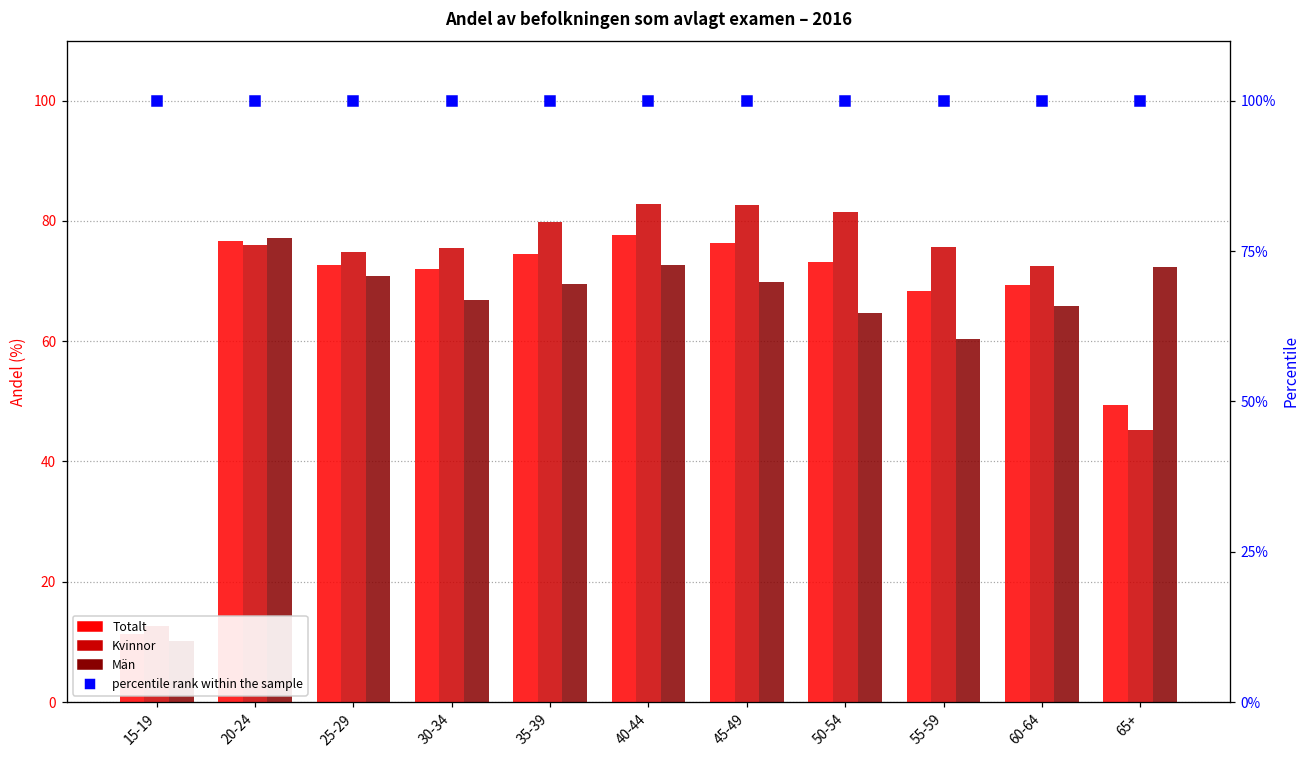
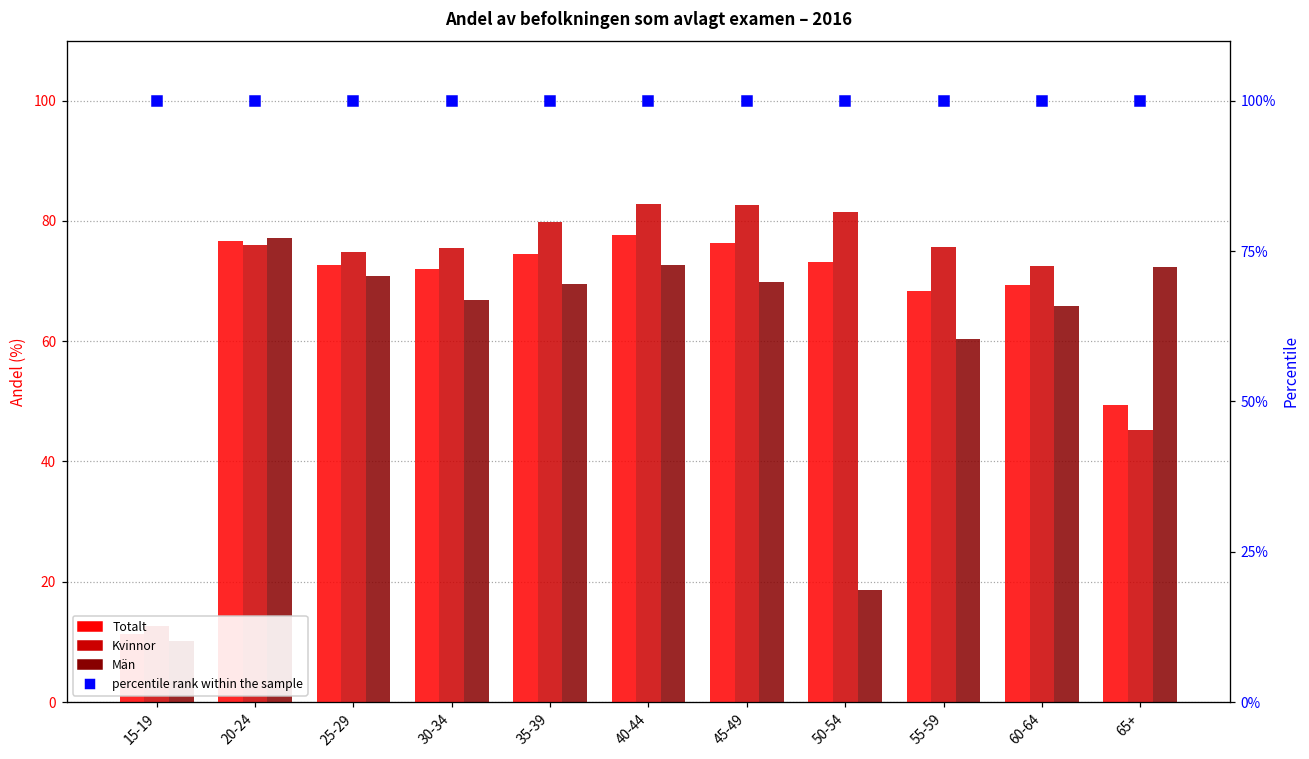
  {
    "Män": {
      "20-24": 77,
      "25-29": 71,
      "30-34": 67,
      "35-39": 70,
      "40-44": 73,
      "45-49": 70,
-     "50-54": 65,
+     "50-54": 19,
      "55-59": 60,
      "60-64": 66,
      "65+": 72
    }
  }
